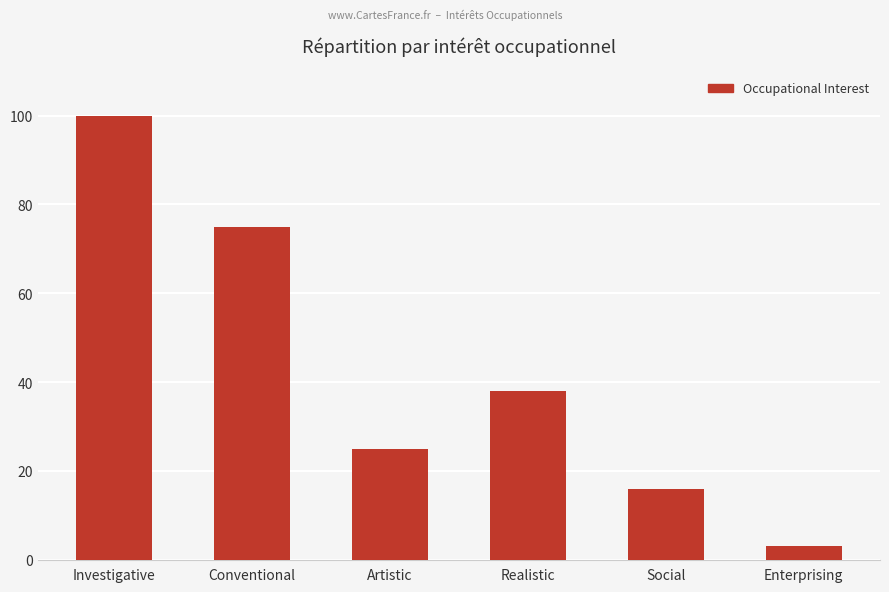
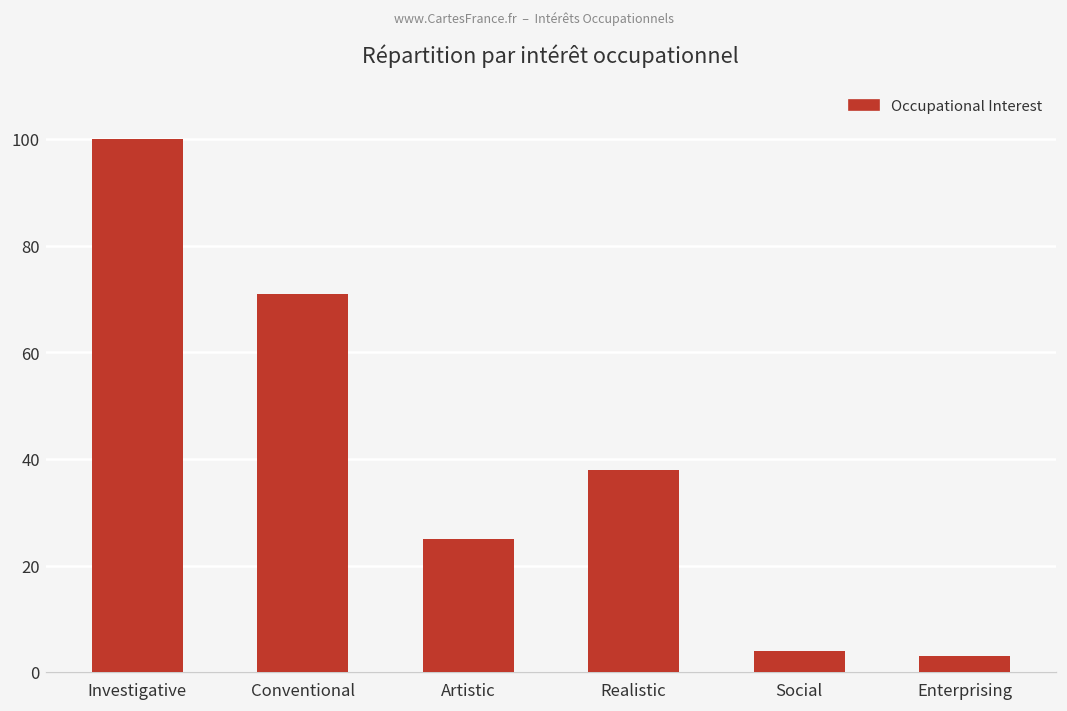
  {
    "Investigative": 100,
-   "Conventional": 75,
+   "Conventional": 71,
    "Artistic": 25,
    "Realistic": 38,
-   "Social": 16,
+   "Social": 4,
    "Enterprising": 3
  }
